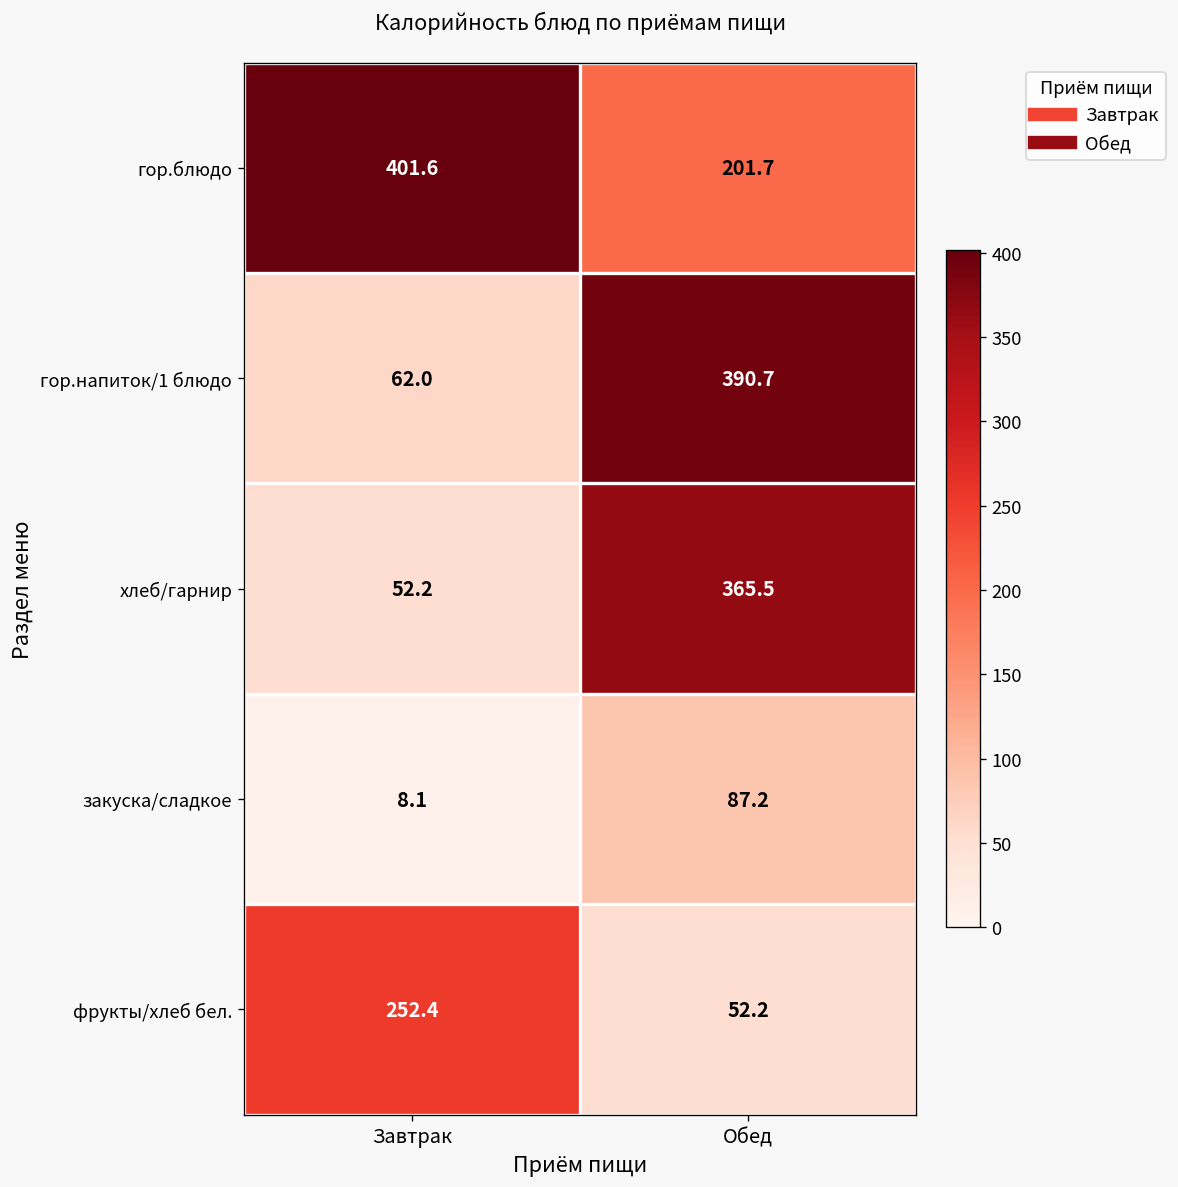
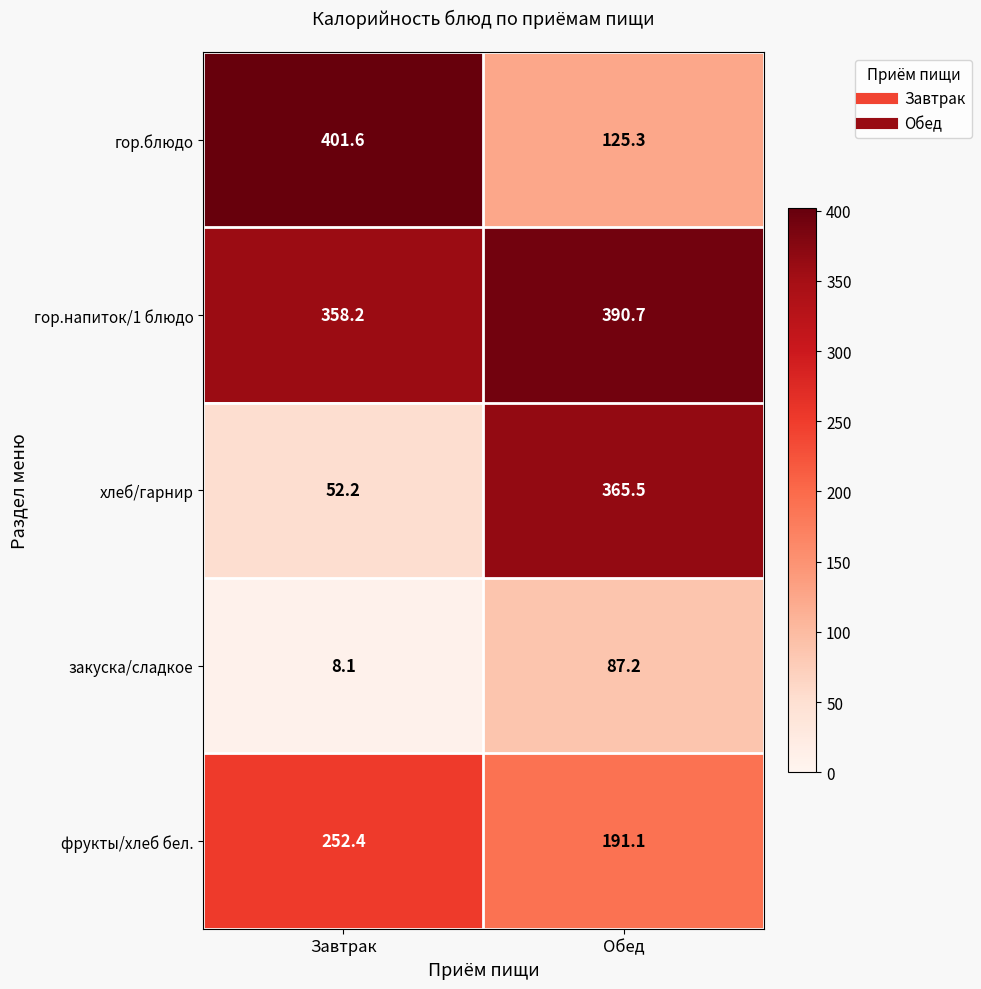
  {
    "гор.блюдо": {
      "Завтрак": 401.6,
-     "Обед": 201.7
+     "Обед": 125.3
    },
    "гор.напиток/1 блюдо": {
-     "Завтрак": 62.0,
+     "Завтрак": 358.2,
      "Обед": 390.7
    },
    "хлеб/гарнир": {
      "Завтрак": 52.2,
      "Обед": 365.5
    },
    "закуска/сладкое": {
      "Завтрак": 8.1,
      "Обед": 87.2
    },
    "фрукты/хлеб бел.": {
      "Завтрак": 252.4,
-     "Обед": 52.2
+     "Обед": 191.1
    }
  }
